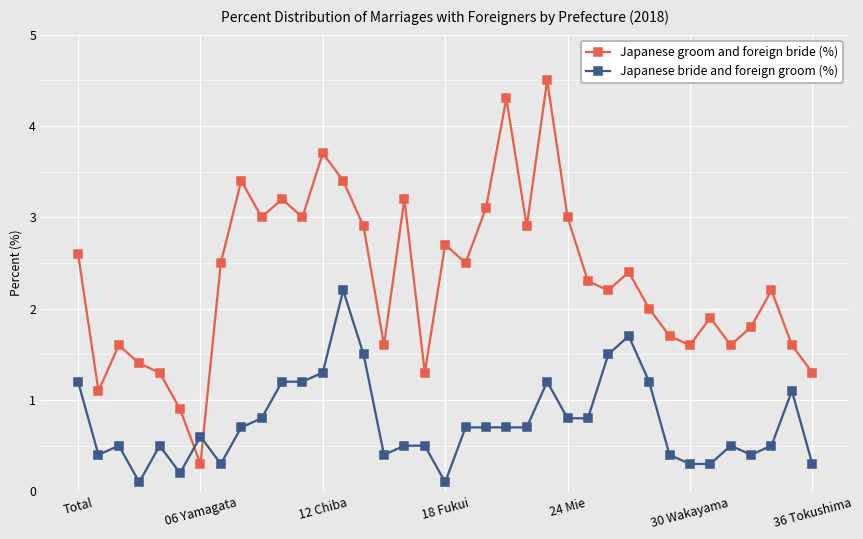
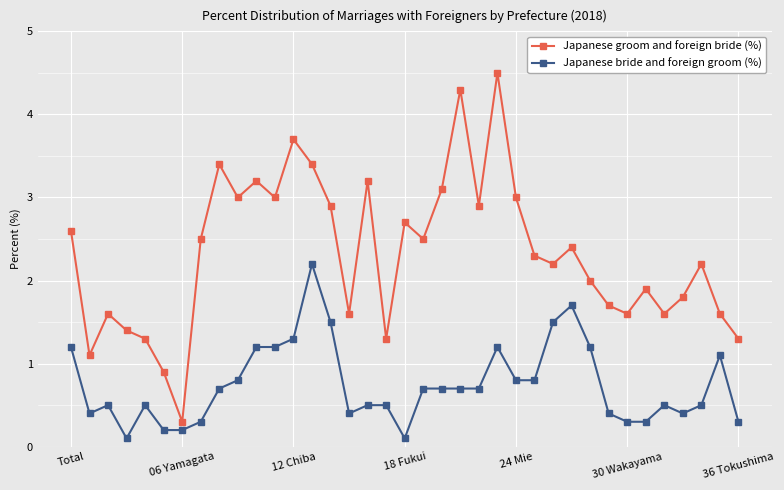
  {
    "Japanese groom and foreign bride (%)": {
      "Total": 2.6,
      "06 Yamagata": 0.3,
      "12 Chiba": 3.7,
      "18 Fukui": 2.7,
      "24 Mie": 3.0,
      "30 Wakayama": 1.6,
      "36 Tokushima": 1.3
    },
    "Japanese bride and foreign groom (%)": {
      "Total": 1.2,
-     "06 Yamagata": 0.6,
+     "06 Yamagata": 0.2,
      "12 Chiba": 1.3,
      "18 Fukui": 0.1,
      "24 Mie": 0.8,
      "30 Wakayama": 0.3,
      "36 Tokushima": 0.3
    }
  }
